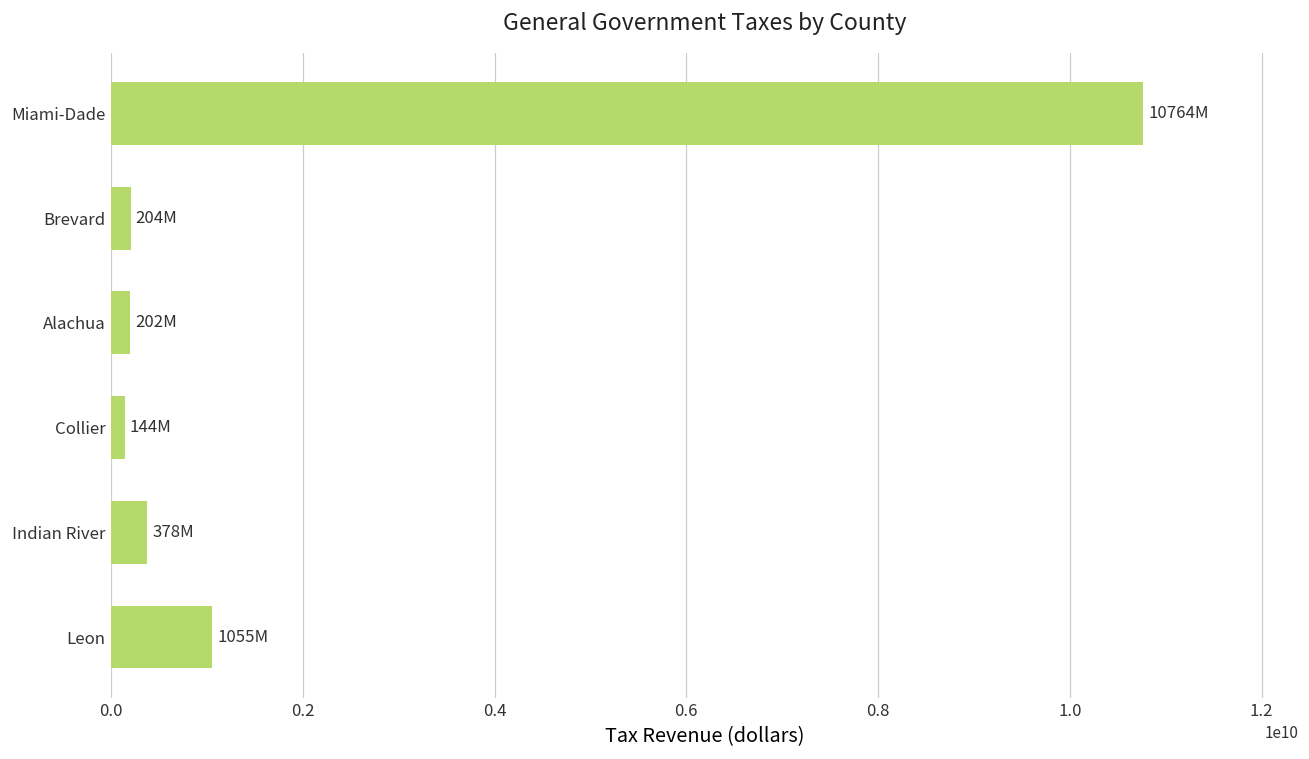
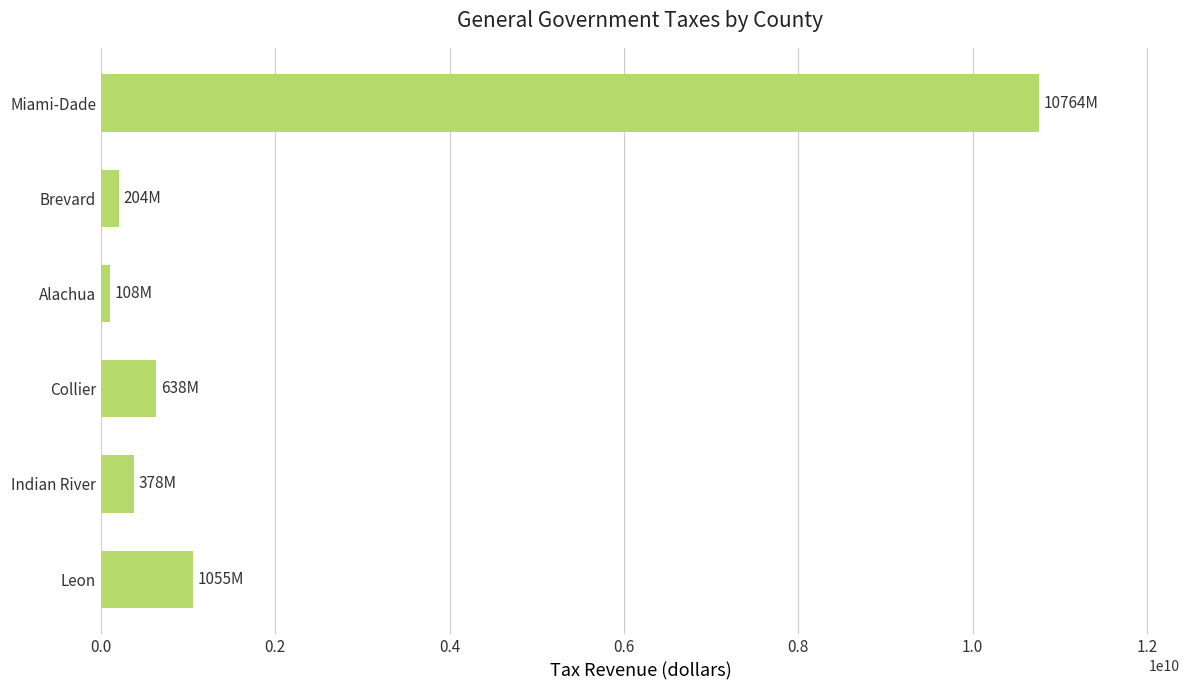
  {
    "Miami-Dade": "10764M",
    "Brevard": "204M",
-   "Alachua": "202M",
-   "Collier": "144M",
+   "Alachua": "108M",
+   "Collier": "638M",
    "Indian River": "378M",
    "Leon": "1055M"
  }
